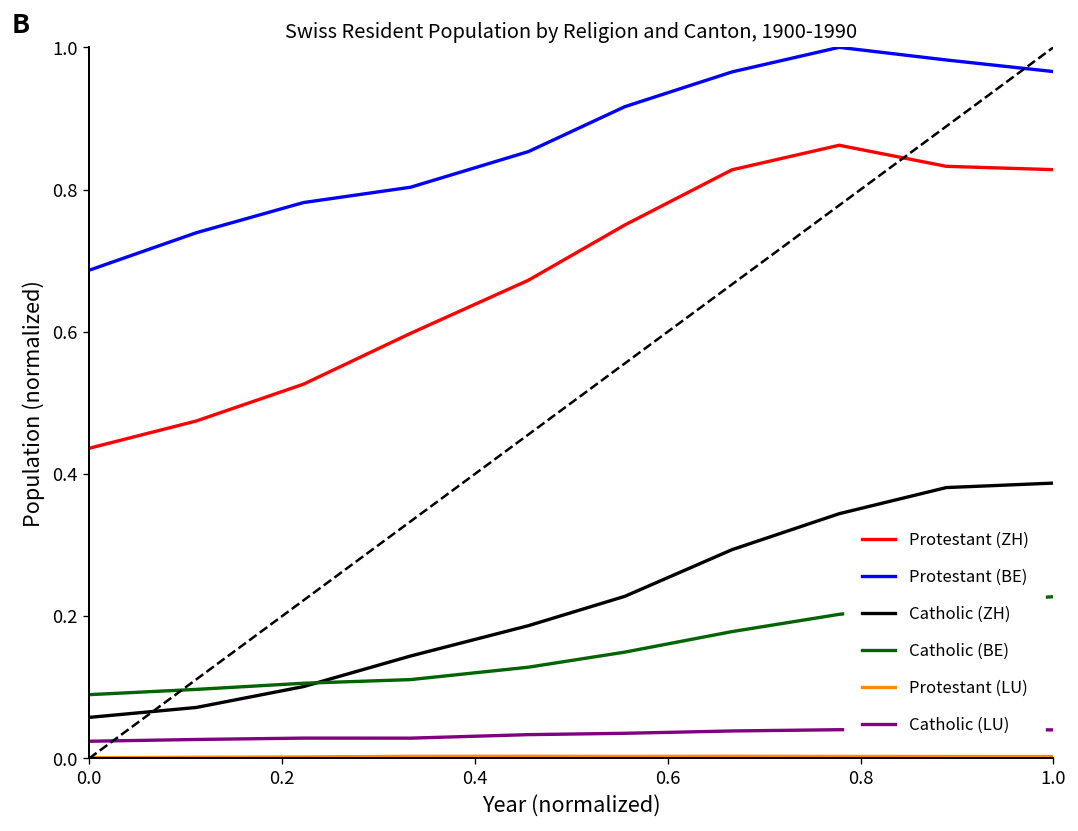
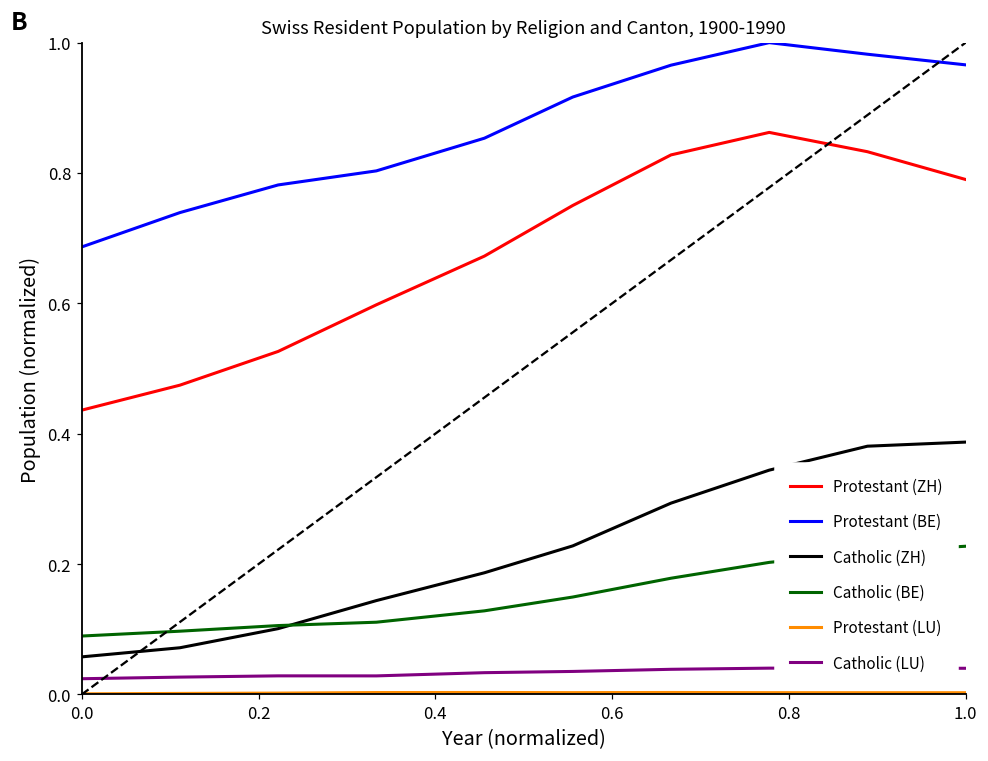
  {
    "Protestant (ZH)": {
      "0.0": 0.44,
-     "1.0": 0.83
+     "1.0": 0.79
    },
    "Protestant (BE)": {
      "0.0": 0.69,
      "1.0": 0.97
    },
    "Catholic (BE)": {
      "0.0": 0.09,
      "1.0": 0.23
    },
    "Protestant (LU)": {
      "1.0": 0.00
    },
    "Catholic (LU)": {
      "0.0": 0.02,
      "1.0": 0.04
    }
  }
